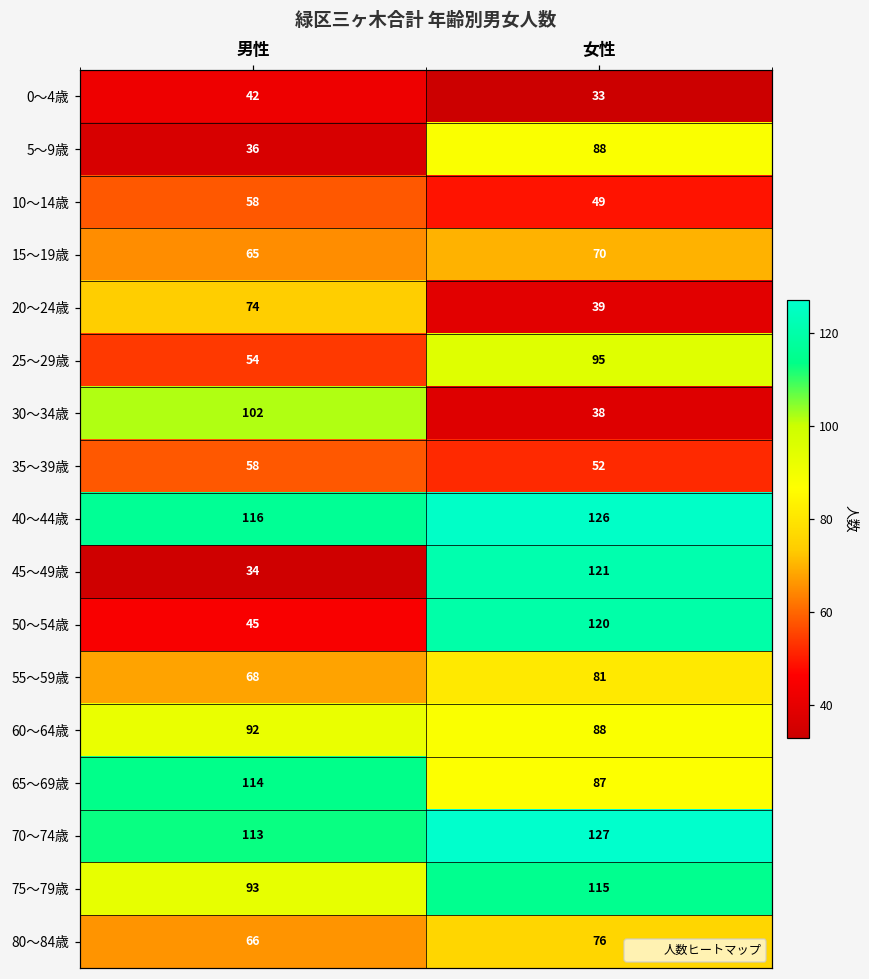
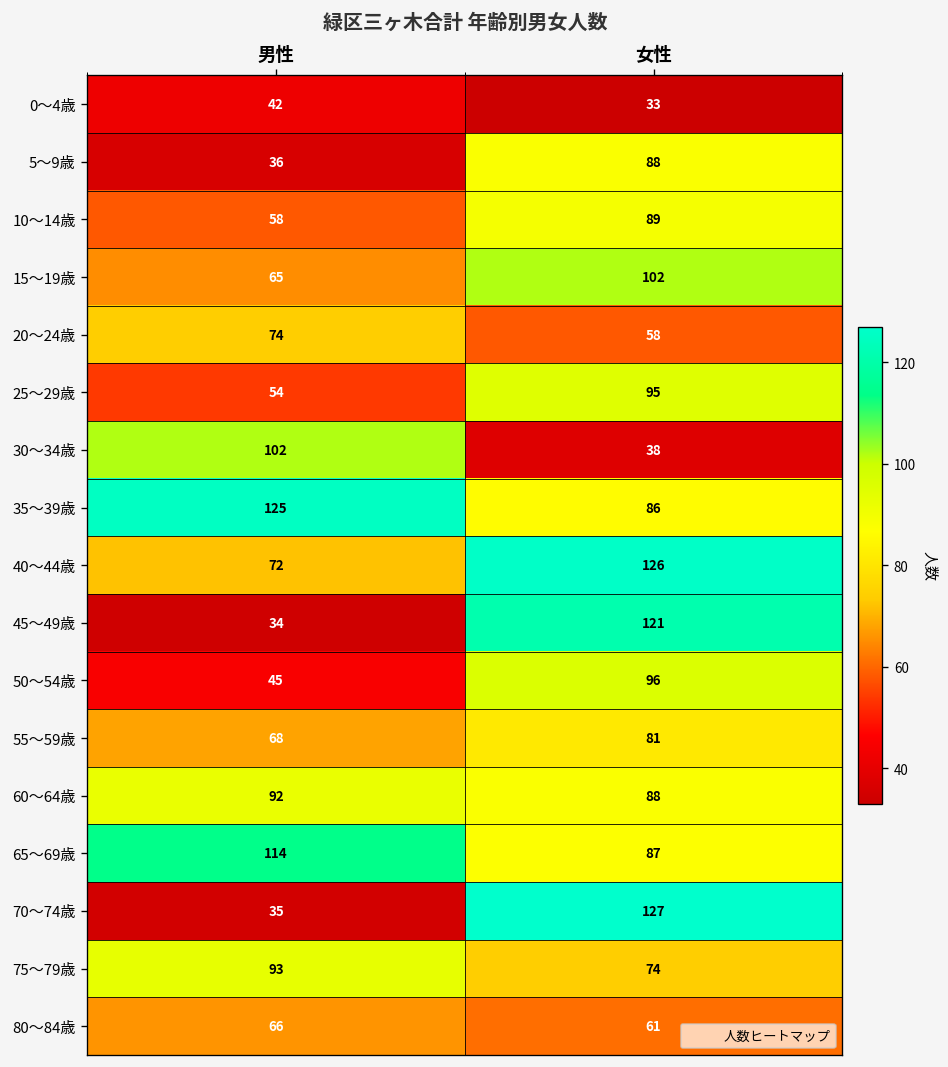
  {
    "0～4歳": {
      "男性": 42,
      "女性": 33
    },
    "5～9歳": {
      "男性": 36,
      "女性": 88
    },
    "10～14歳": {
      "男性": 58,
-     "女性": 49
+     "女性": 89
    },
    "15～19歳": {
      "男性": 65,
-     "女性": 70
+     "女性": 102
    },
    "20～24歳": {
      "男性": 74,
-     "女性": 39
+     "女性": 58
    },
    "25～29歳": {
      "男性": 54,
      "女性": 95
    },
    "30～34歳": {
      "男性": 102,
      "女性": 38
    },
    "35～39歳": {
-     "男性": 58,
-     "女性": 52
+     "男性": 125,
+     "女性": 86
    },
    "40～44歳": {
-     "男性": 116,
+     "男性": 72,
      "女性": 126
    },
    "45～49歳": {
      "男性": 34,
      "女性": 121
    },
    "50～54歳": {
      "男性": 45,
-     "女性": 120
+     "女性": 96
    },
    "55～59歳": {
      "男性": 68,
      "女性": 81
    },
    "60～64歳": {
      "男性": 92,
      "女性": 88
    },
    "65～69歳": {
      "男性": 114,
      "女性": 87
    },
    "70～74歳": {
-     "男性": 113,
+     "男性": 35,
      "女性": 127
    },
    "75～79歳": {
      "男性": 93,
-     "女性": 115
+     "女性": 74
    },
    "80～84歳": {
      "男性": 66,
-     "女性": 76
+     "女性": 61
    }
  }
